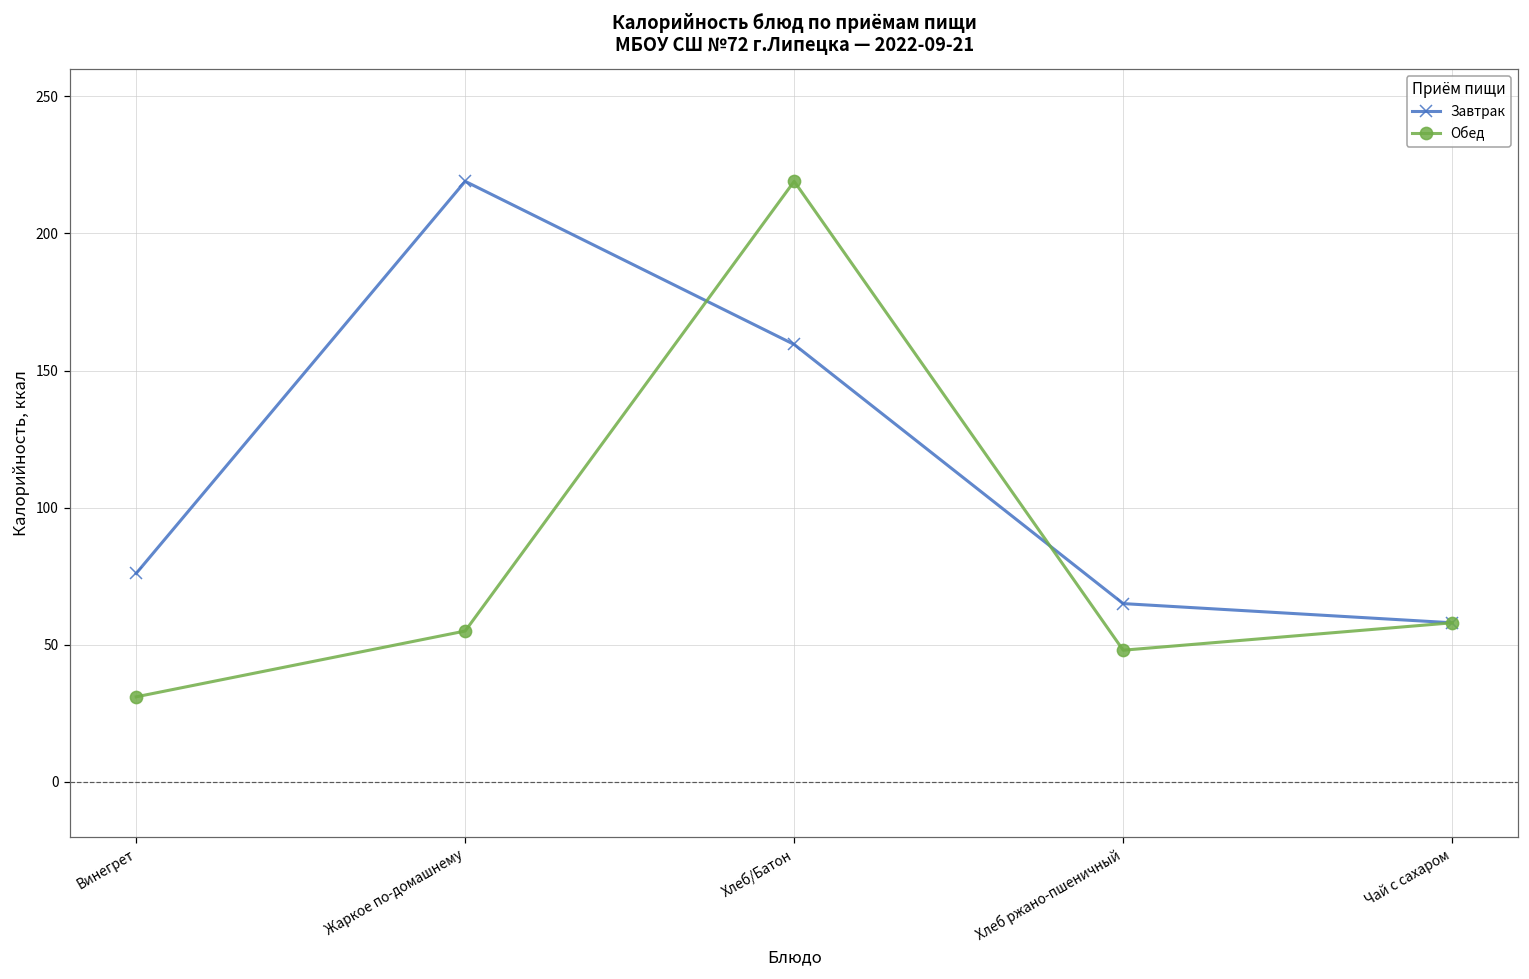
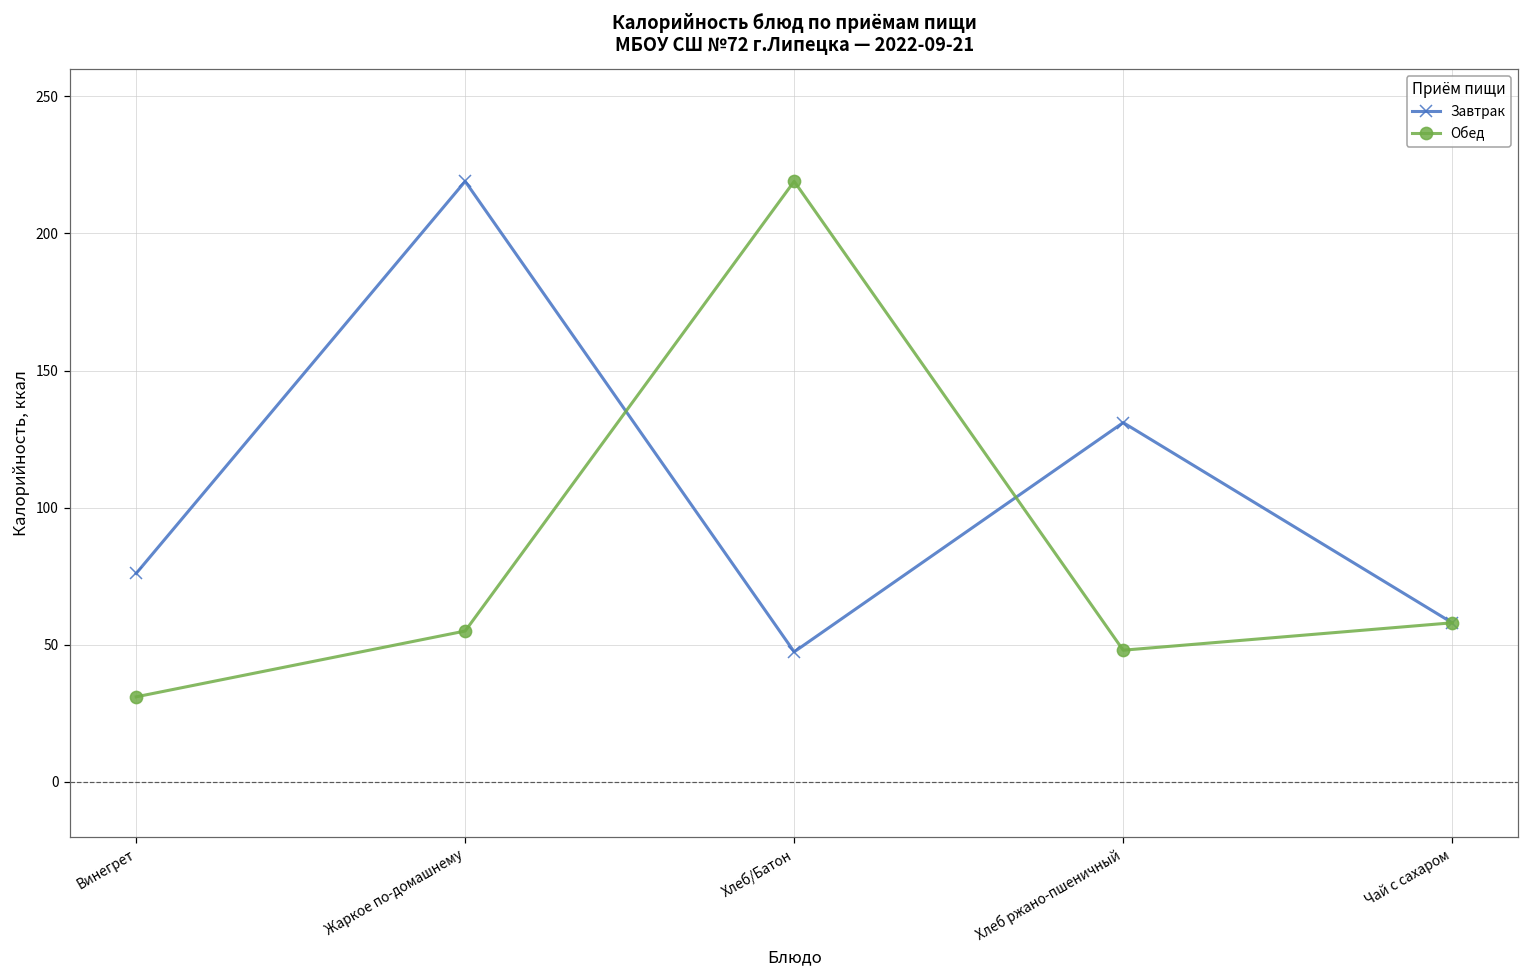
  {
    "Завтрак": {
      "Винегрет": 76,
      "Жаркое по-домашнему": 219,
-     "Хлеб/Батон": 160,
-     "Хлеб ржано-пшеничный": 65
+     "Хлеб/Батон": 47,
+     "Хлеб ржано-пшеничный": 131
    },
    "Обед": {
      "Винегрет": 31,
      "Жаркое по-домашнему": 55,
      "Хлеб/Батон": 219,
      "Хлеб ржано-пшеничный": 48
    }
  }
